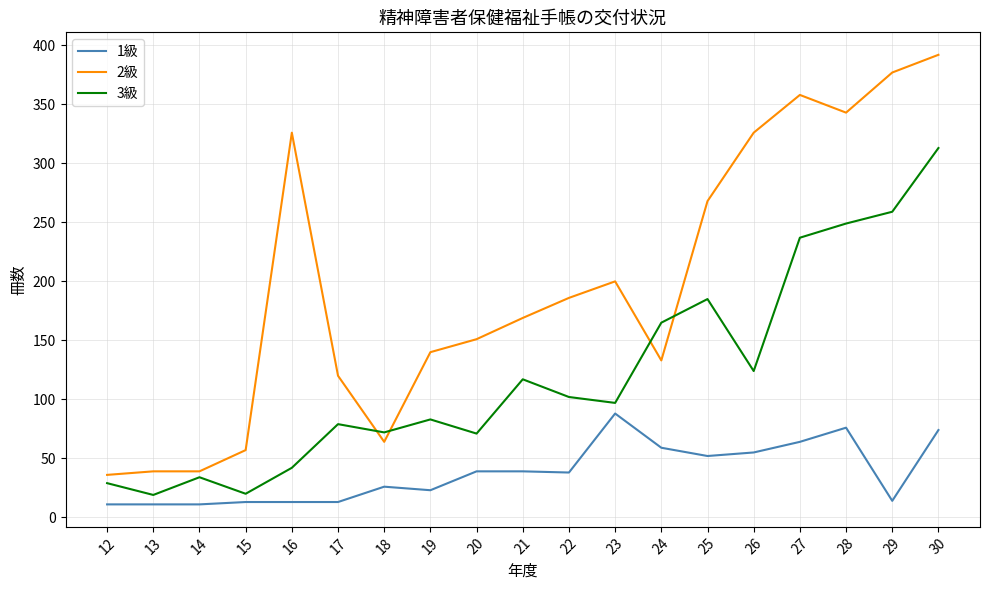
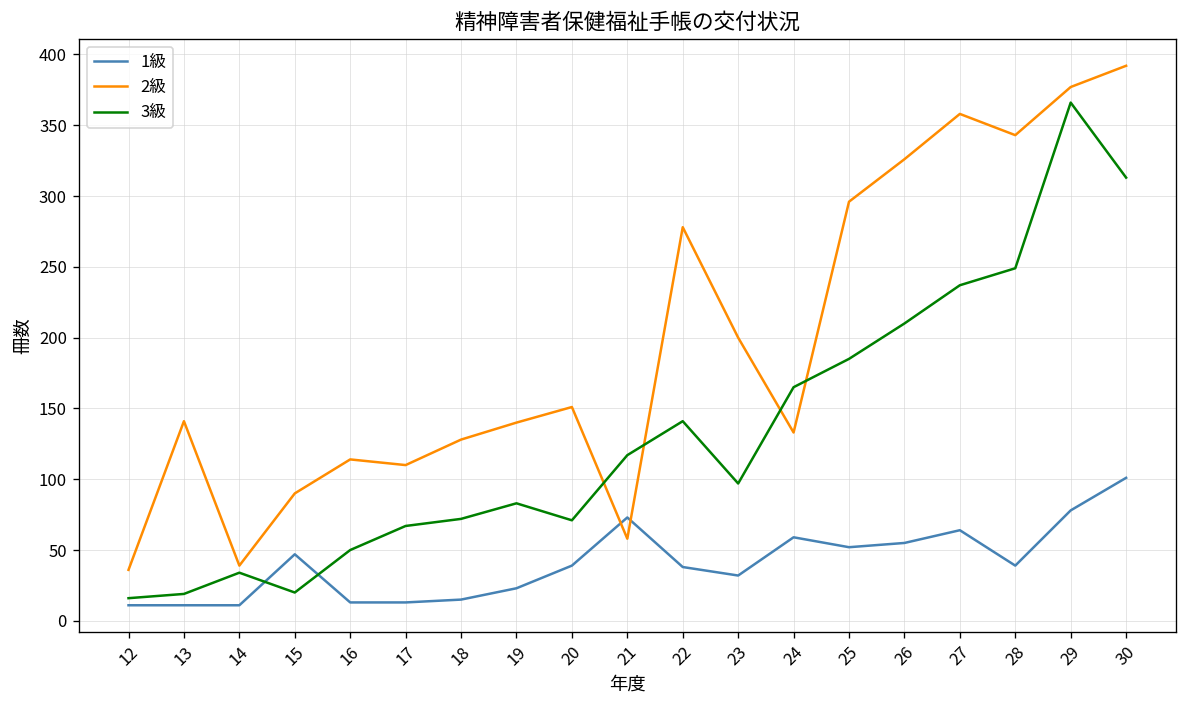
  {
    "1級": {
      "12": 11,
      "13": 11,
      "14": 11,
-     "15": 13,
+     "15": 47,
      "16": 13,
      "17": 13,
-     "18": 26,
+     "18": 15,
      "19": 23,
      "20": 39,
-     "21": 39,
+     "21": 73,
      "22": 38,
-     "23": 88,
+     "23": 32,
      "24": 59,
      "25": 52,
      "26": 55,
      "27": 64,
-     "28": 76,
-     "29": 14,
-     "30": 74
+     "28": 39,
+     "29": 78,
+     "30": 101
    },
    "2級": {
      "12": 36,
-     "13": 39,
+     "13": 141,
      "14": 39,
-     "15": 57,
-     "16": 326,
-     "17": 120,
-     "18": 64,
+     "15": 90,
+     "16": 114,
+     "17": 110,
+     "18": 128,
      "19": 140,
      "20": 151,
-     "21": 169,
-     "22": 186,
+     "21": 58,
+     "22": 278,
      "23": 200,
      "24": 133,
-     "25": 268,
+     "25": 296,
      "26": 326,
      "27": 358,
      "28": 343,
      "29": 377,
      "30": 392
    },
    "3級": {
-     "12": 29,
+     "12": 16,
      "13": 19,
      "14": 34,
      "15": 20,
-     "16": 42,
-     "17": 79,
+     "16": 50,
+     "17": 67,
      "18": 72,
      "19": 83,
      "20": 71,
      "21": 117,
-     "22": 102,
+     "22": 141,
      "23": 97,
      "24": 165,
      "25": 185,
-     "26": 124,
+     "26": 210,
      "27": 237,
      "28": 249,
-     "29": 259,
+     "29": 366,
      "30": 313
    }
  }
